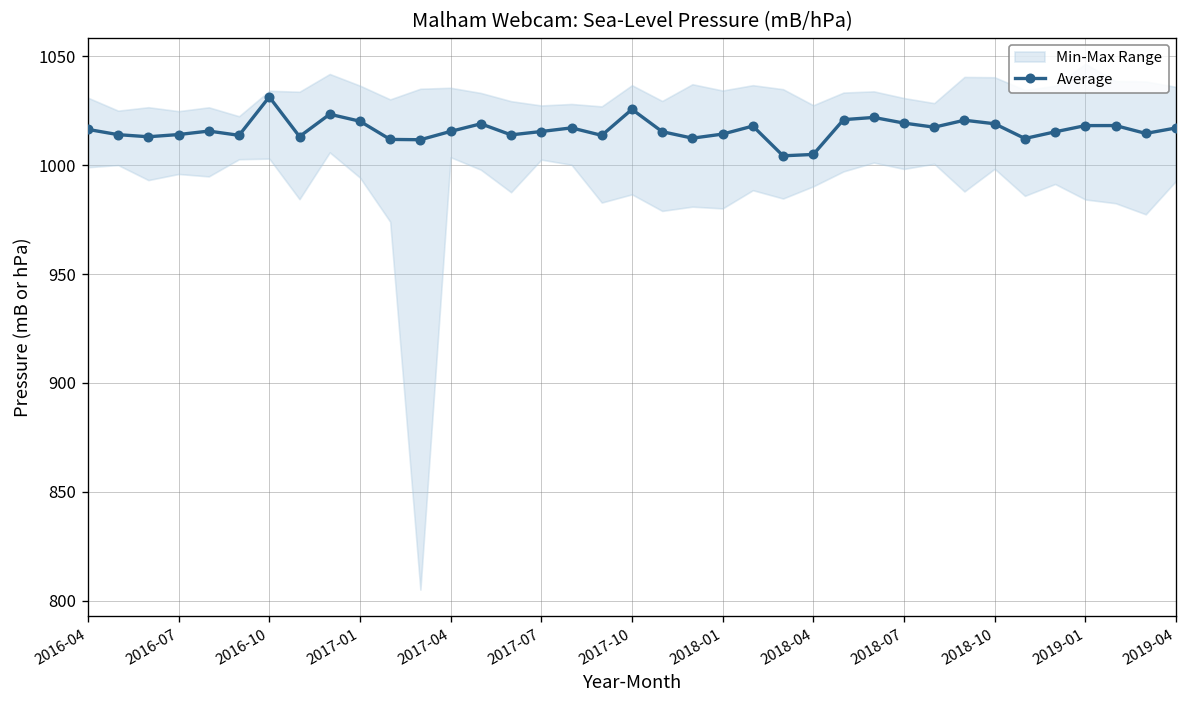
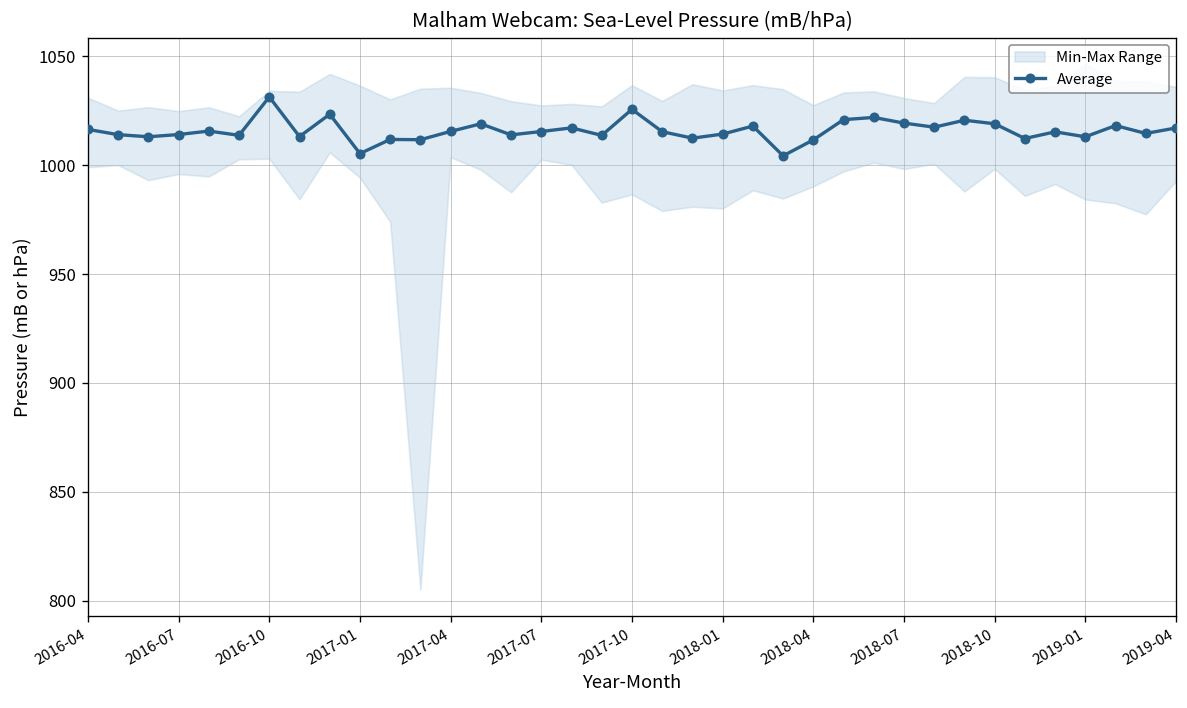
  {
    "Average": {
      "2016-04": 1016,
      "2016-07": 1014,
      "2016-10": 1031,
-     "2017-01": 1020,
+     "2017-01": 1005,
      "2017-04": 1016,
      "2017-07": 1016,
      "2017-10": 1026,
      "2018-01": 1014,
-     "2018-04": 1005,
+     "2018-04": 1012,
      "2018-07": 1019,
      "2018-10": 1019,
-     "2019-01": 1018,
+     "2019-01": 1013,
      "2019-04": 1017
    }
  }
